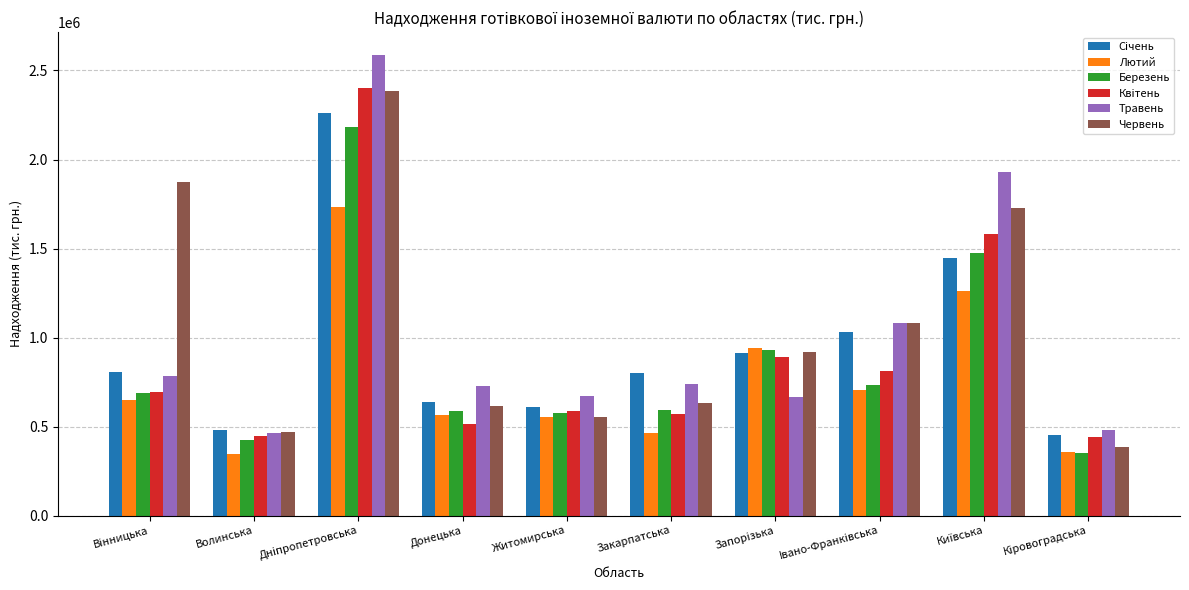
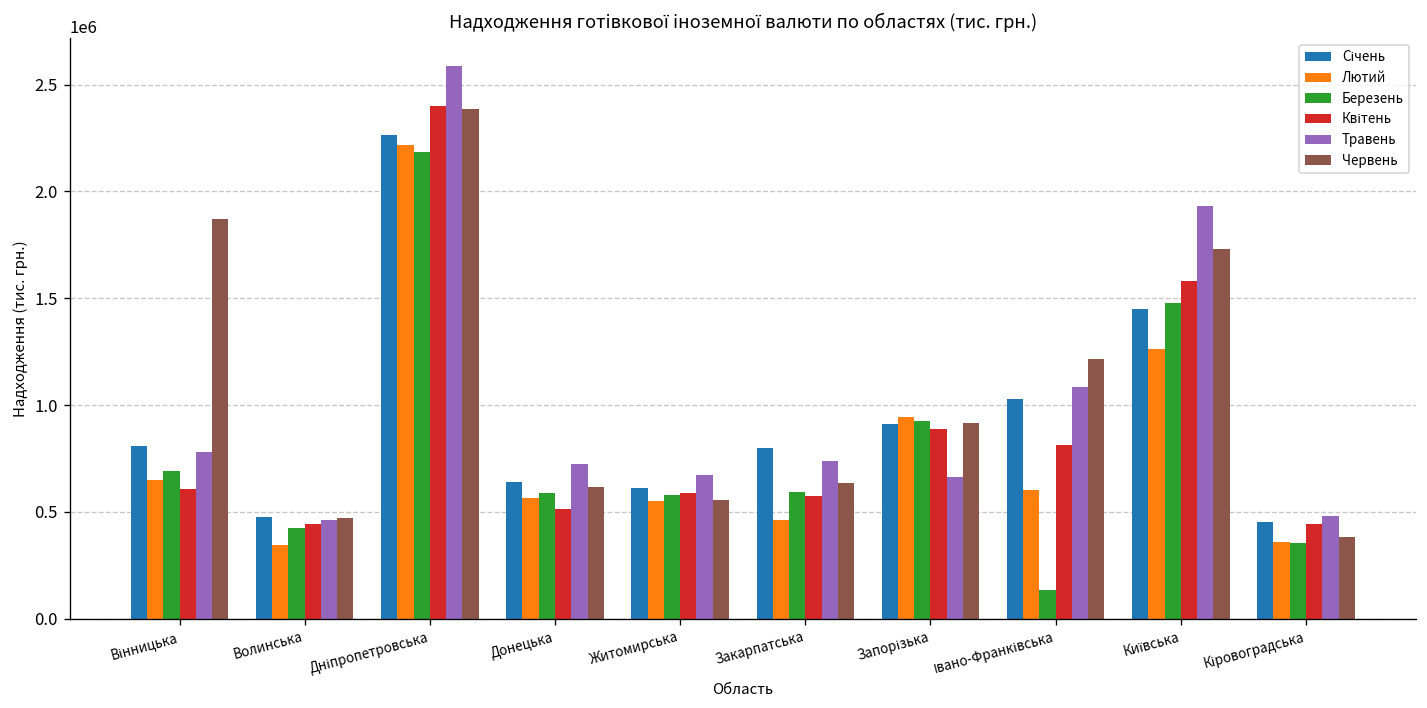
  {
    "Січень": {
      "Вінницька": 810000,
      "Волинська": 480000,
      "Дніпропетровська": 2260000,
      "Донецька": 640000,
      "Житомирська": 610000,
      "Закарпатська": 800000,
      "Запорізька": 910000,
      "Івано-Франківська": 1030000,
      "Київська": 1450000,
      "Кіровоградська": 450000
    },
    "Лютий": {
      "Вінницька": 650000,
      "Волинська": 340000,
-     "Дніпропетровська": 1730000,
+     "Дніпропетровська": 2220000,
      "Донецька": 560000,
      "Житомирська": 550000,
      "Закарпатська": 460000,
      "Запорізька": 940000,
-     "Івано-Франківська": 710000,
+     "Івано-Франківська": 600000,
      "Київська": 1260000,
      "Кіровоградська": 360000
    },
    "Березень": {
      "Вінницька": 690000,
      "Волинська": 420000,
      "Дніпропетровська": 2180000,
      "Донецька": 590000,
      "Житомирська": 580000,
      "Закарпатська": 590000,
      "Запорізька": 930000,
-     "Івано-Франківська": 740000,
+     "Івано-Франківська": 140000,
      "Київська": 1480000,
      "Кіровоградська": 350000
    },
    "Квітень": {
-     "Вінницька": 690000,
+     "Вінницька": 610000,
      "Волинська": 440000,
      "Дніпропетровська": 2400000,
      "Донецька": 510000,
      "Житомирська": 590000,
      "Закарпатська": 570000,
      "Запорізька": 890000,
      "Івано-Франківська": 810000,
      "Київська": 1580000,
      "Кіровоградська": 440000
    },
    "Травень": {
      "Вінницька": 780000,
      "Волинська": 460000,
      "Дніпропетровська": 2590000,
      "Донецька": 730000,
      "Житомирська": 670000,
      "Закарпатська": 740000,
      "Запорізька": 660000,
      "Івано-Франківська": 1080000,
      "Київська": 1930000,
      "Кіровоградська": 480000
    },
    "Червень": {
      "Вінницька": 1870000,
      "Волинська": 470000,
      "Дніпропетровська": 2380000,
      "Донецька": 620000,
      "Житомирська": 550000,
      "Закарпатська": 640000,
      "Запорізька": 920000,
-     "Івано-Франківська": 1080000,
+     "Івано-Франківська": 1210000,
      "Київська": 1730000,
      "Кіровоградська": 380000
    }
  }
